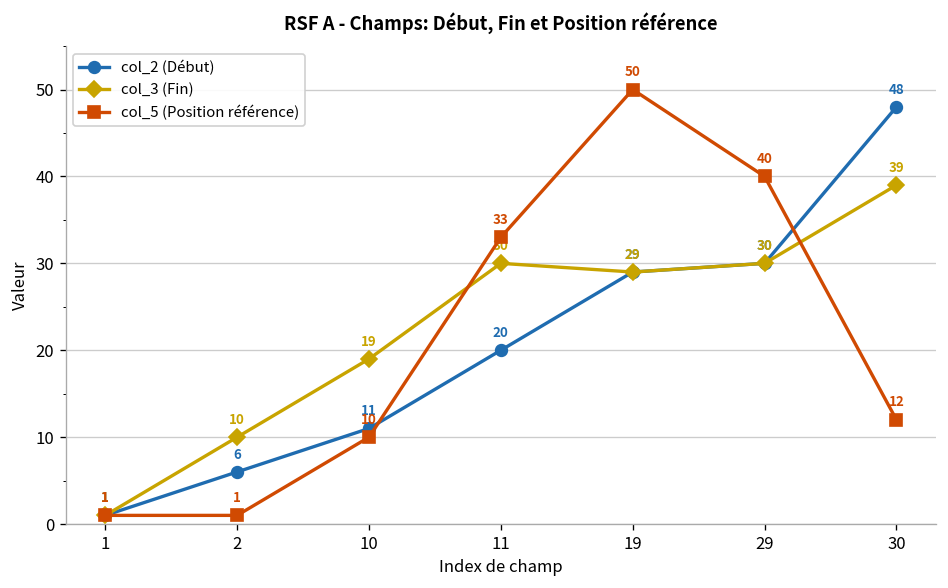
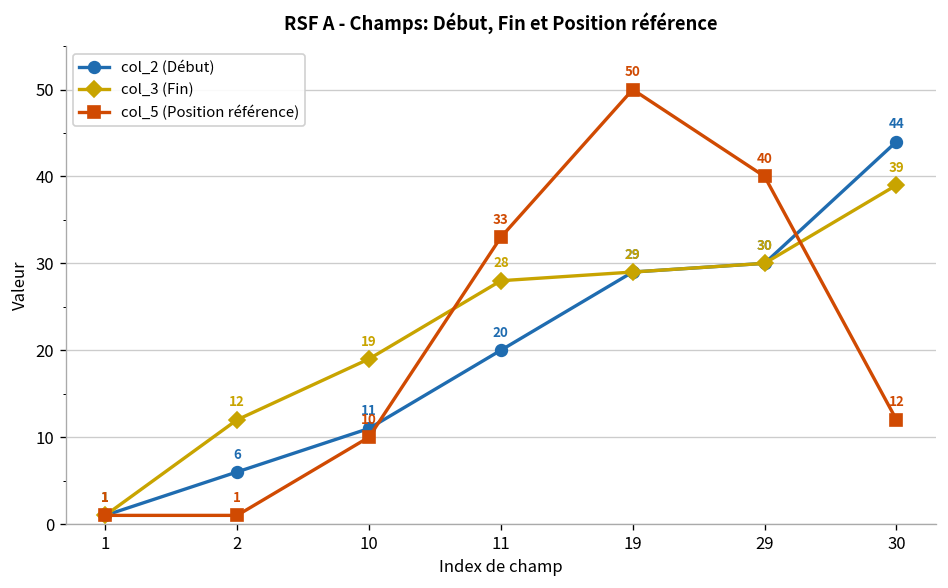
  {
    "col_2 (Début)": {
      "2": 6,
      "11": 20,
-     "30": 48
+     "30": 44
    },
    "col_3 (Fin)": {
-     "2": 10,
+     "2": 12,
      "10": 19,
-     "11": 30,
+     "11": 28,
      "30": 39
    },
    "col_5 (Position référence)": {
      "2": 1,
      "11": 33,
      "19": 50,
      "29": 40,
      "30": 12
    }
  }
